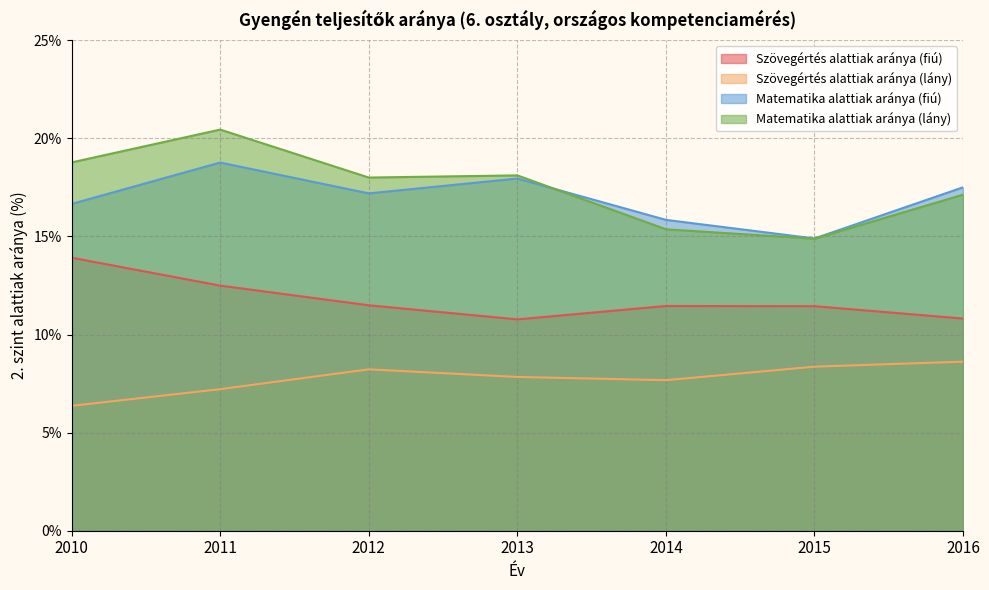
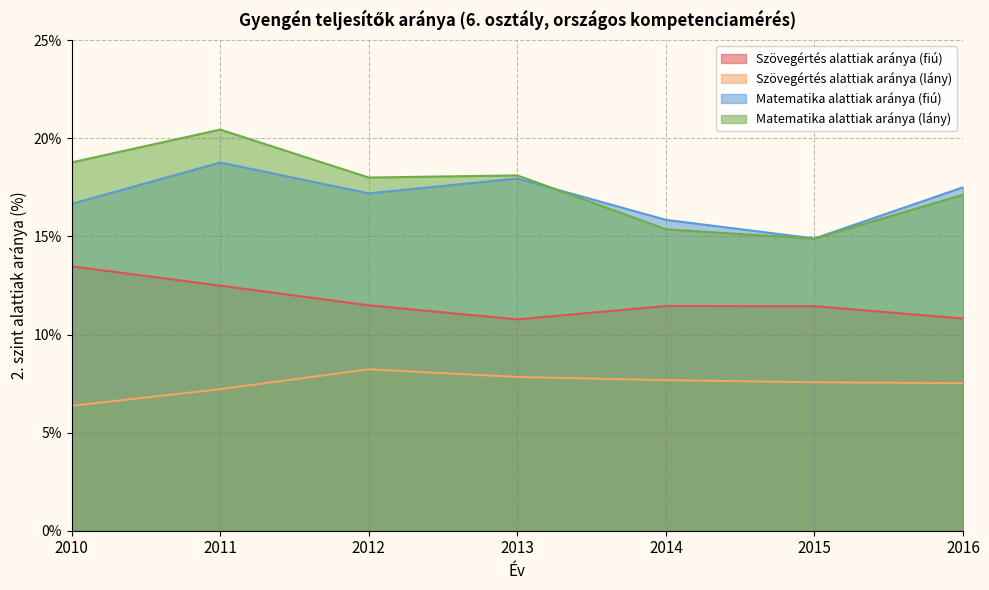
  {
    "Szövegértés alattiak aránya (fiú)": {
-     "2010": "13.9%",
+     "2010": "13.5%",
      "2011": "12.5%",
      "2012": "11.5%",
      "2013": "10.8%",
      "2014": "11.5%",
      "2015": "11.4%",
      "2016": "10.8%"
    },
    "Szövegértés alattiak aránya (lány)": {
      "2010": "6.4%",
      "2011": "7.2%",
      "2012": "8.2%",
      "2013": "7.8%",
      "2014": "7.7%",
-     "2015": "8.4%",
-     "2016": "8.6%"
+     "2015": "7.6%",
+     "2016": "7.5%"
    },
    "Matematika alattiak aránya (fiú)": {
      "2010": "16.7%",
      "2011": "18.8%",
      "2012": "17.2%",
      "2013": "18.0%",
      "2014": "15.8%",
      "2016": "17.5%"
    },
    "Matematika alattiak aránya (lány)": {
      "2010": "18.8%",
      "2011": "20.4%",
      "2012": "18.0%",
      "2013": "18.1%",
      "2014": "15.4%",
      "2016": "17.1%"
    }
  }
